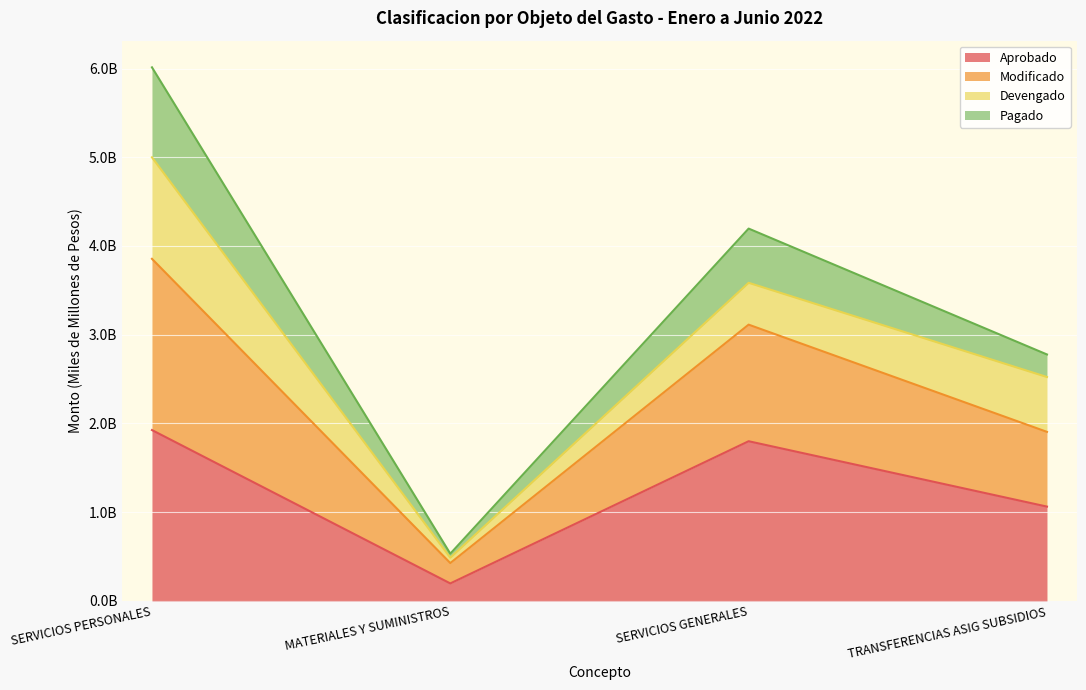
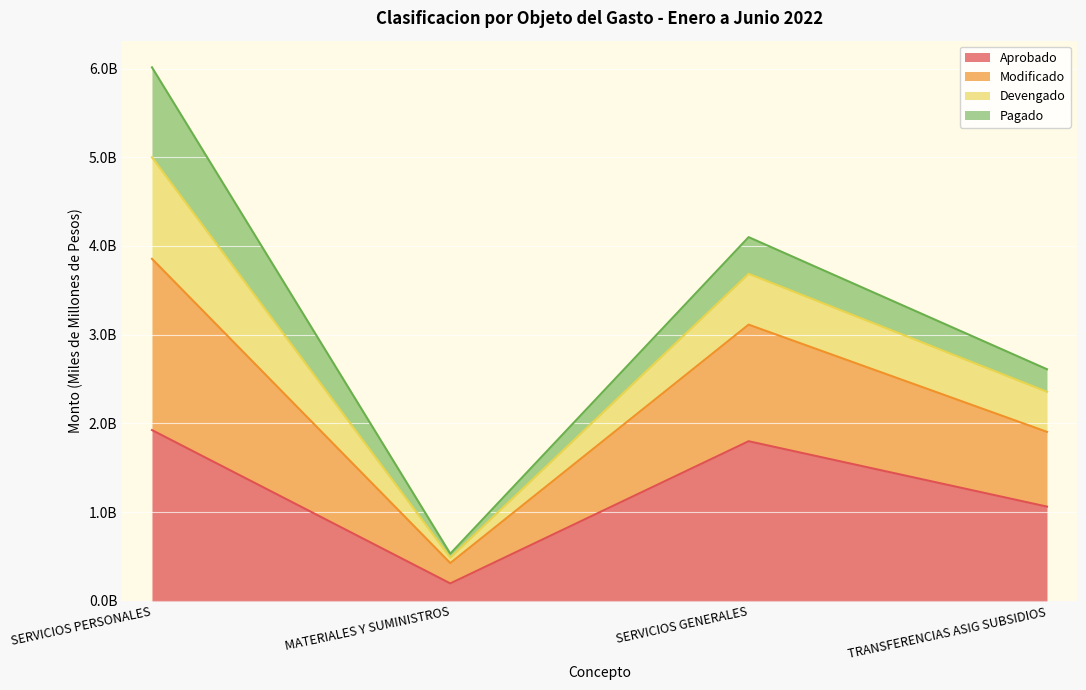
  {
    "Aprobado": {
      "SERVICIOS PERSONALES": 1900000000,
      "MATERIALES Y SUMINISTROS": 200000000,
      "SERVICIOS GENERALES": 1800000000,
      "TRANSFERENCIAS ASIG SUBSIDIOS": 1100000000
    },
    "Modificado": {
      "SERVICIOS PERSONALES": 1900000000,
      "MATERIALES Y SUMINISTROS": 200000000,
      "SERVICIOS GENERALES": 1300000000,
      "TRANSFERENCIAS ASIG SUBSIDIOS": 800000000
    },
    "Devengado": {
      "SERVICIOS PERSONALES": 1100000000,
      "MATERIALES Y SUMINISTROS": 100000000,
-     "SERVICIOS GENERALES": 500000000,
-     "TRANSFERENCIAS ASIG SUBSIDIOS": 600000000
+     "SERVICIOS GENERALES": 600000000,
+     "TRANSFERENCIAS ASIG SUBSIDIOS": 500000000
    },
    "Pagado": {
      "SERVICIOS PERSONALES": 1000000000,
      "MATERIALES Y SUMINISTROS": 0,
-     "SERVICIOS GENERALES": 600000000,
+     "SERVICIOS GENERALES": 400000000,
      "TRANSFERENCIAS ASIG SUBSIDIOS": 300000000
    }
  }
